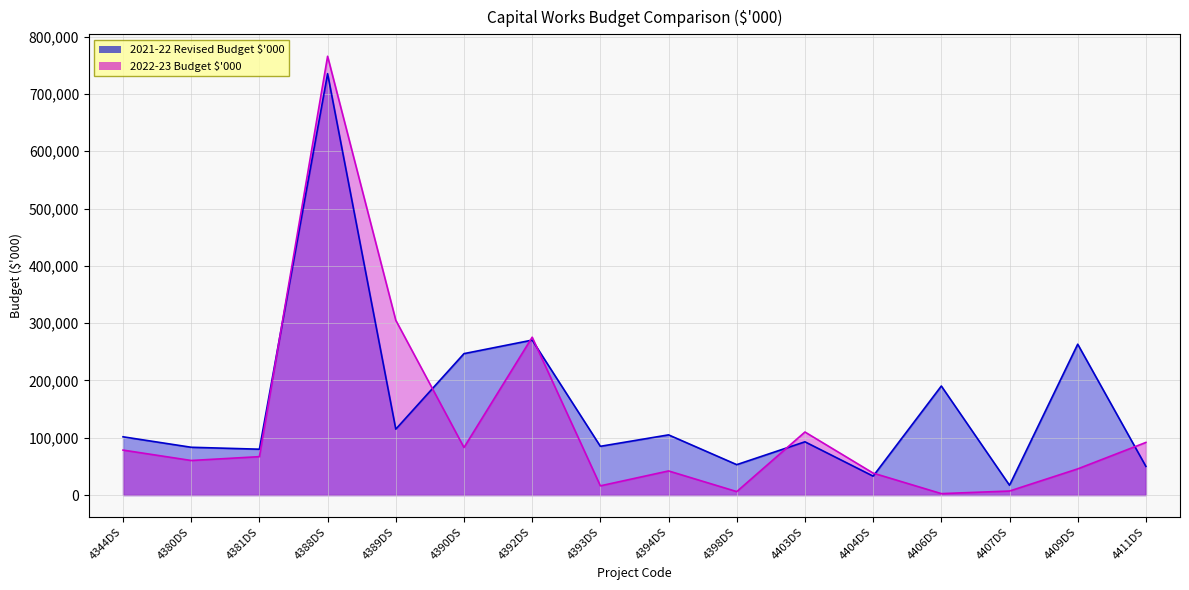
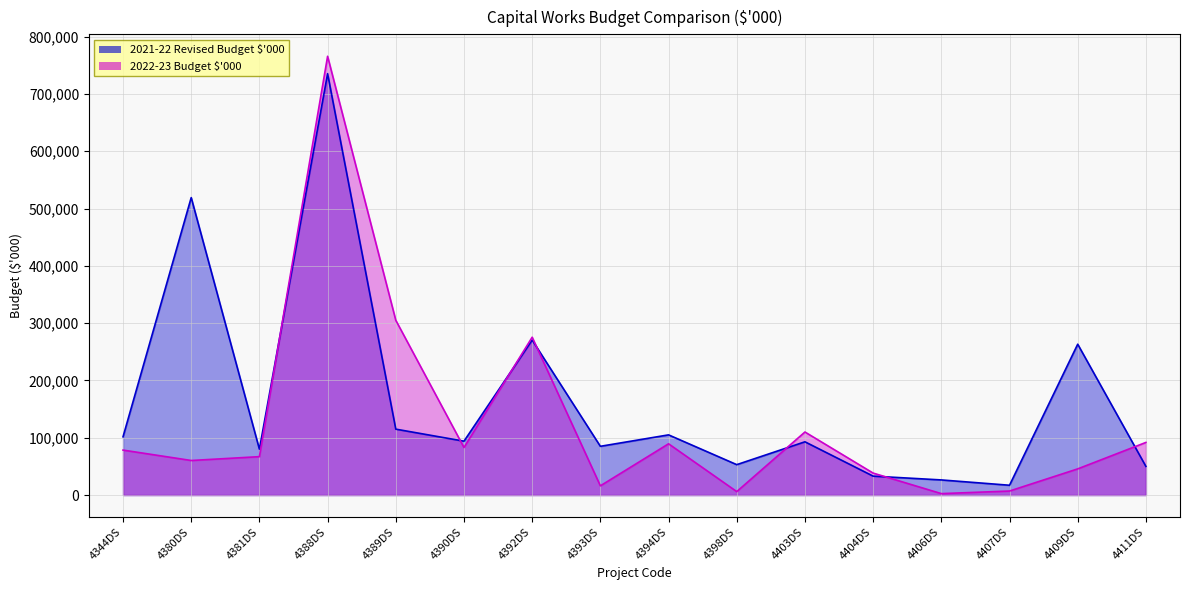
  {
    "2021-22 Revised Budget $'000": {
      "4344DS": "100,000",
-     "4380DS": "80,000",
+     "4380DS": "520,000",
      "4381DS": "80,000",
      "4388DS": "740,000",
      "4389DS": "120,000",
-     "4390DS": "250,000",
+     "4390DS": "90,000",
      "4392DS": "270,000",
      "4393DS": "90,000",
      "4394DS": "110,000",
      "4398DS": "50,000",
      "4403DS": "90,000",
      "4404DS": "30,000",
-     "4406DS": "190,000",
+     "4406DS": "30,000",
      "4407DS": "20,000",
      "4409DS": "260,000",
      "4411DS": "50,000"
    },
    "2022-23 Budget $'000": {
      "4344DS": "80,000",
      "4380DS": "60,000",
      "4381DS": "70,000",
      "4388DS": "770,000",
      "4389DS": "310,000",
      "4390DS": "80,000",
      "4392DS": "280,000",
      "4393DS": "20,000",
-     "4394DS": "40,000",
+     "4394DS": "90,000",
      "4398DS": "10,000",
      "4403DS": "110,000",
      "4404DS": "40,000",
      "4406DS": "0",
      "4407DS": "10,000",
      "4409DS": "50,000",
      "4411DS": "90,000"
    }
  }
